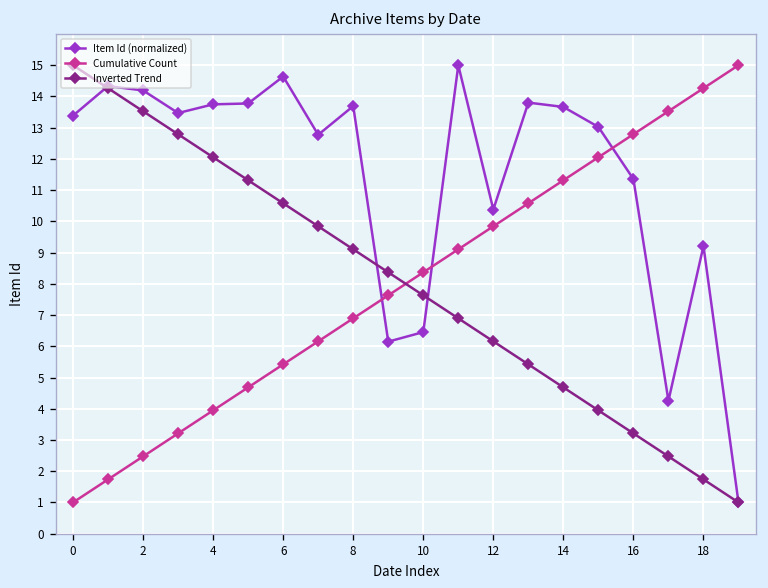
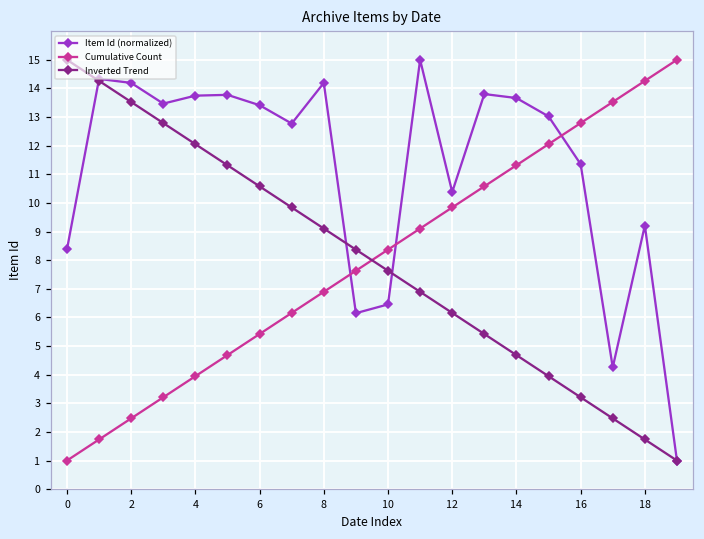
  {
    "Item Id (normalized)": {
-     "0": 13.4,
+     "0": 8.4,
      "2": 14.2,
      "4": 13.7,
-     "6": 14.6,
-     "8": 13.7,
+     "6": 13.4,
+     "8": 14.2,
      "10": 6.5,
      "12": 10.4,
      "14": 13.7,
      "16": 11.4,
      "18": 9.2
    },
    "Cumulative Count": {
      "0": 1.0,
      "2": 2.5,
      "4": 3.9,
      "6": 5.4,
      "8": 6.9,
      "10": 8.4,
      "12": 9.8,
      "14": 11.3,
      "16": 12.8,
      "18": 14.3
    },
    "Inverted Trend": {
      "2": 13.5,
      "4": 12.1,
      "6": 10.6,
      "8": 9.1,
      "10": 7.6,
      "12": 6.2,
      "14": 4.7,
      "16": 3.2,
      "18": 1.7
    }
  }
